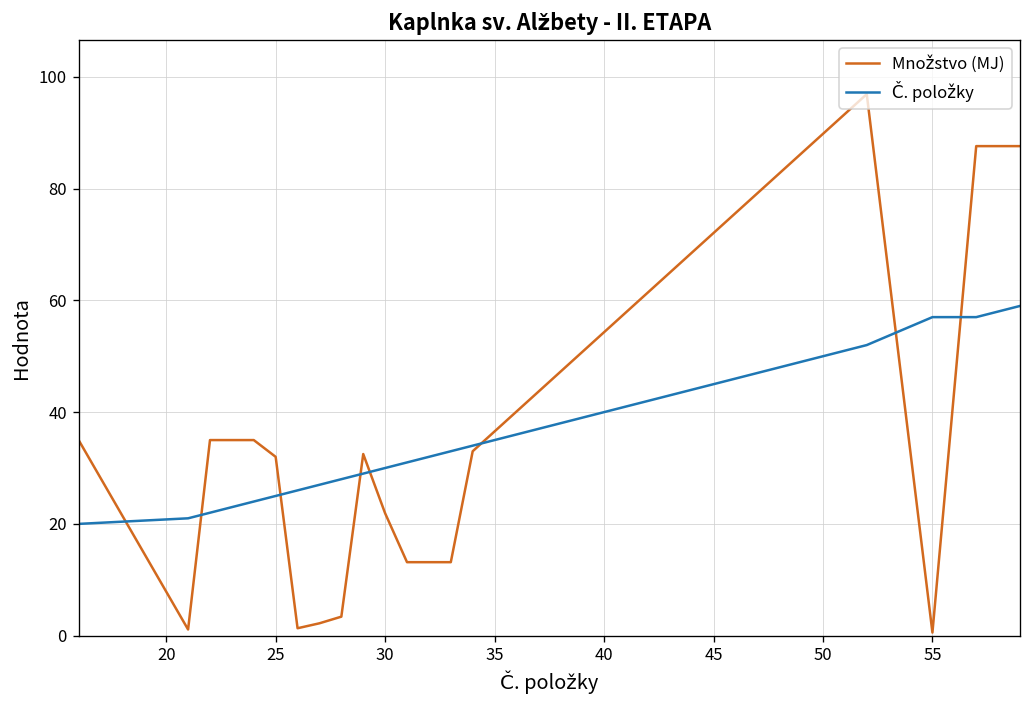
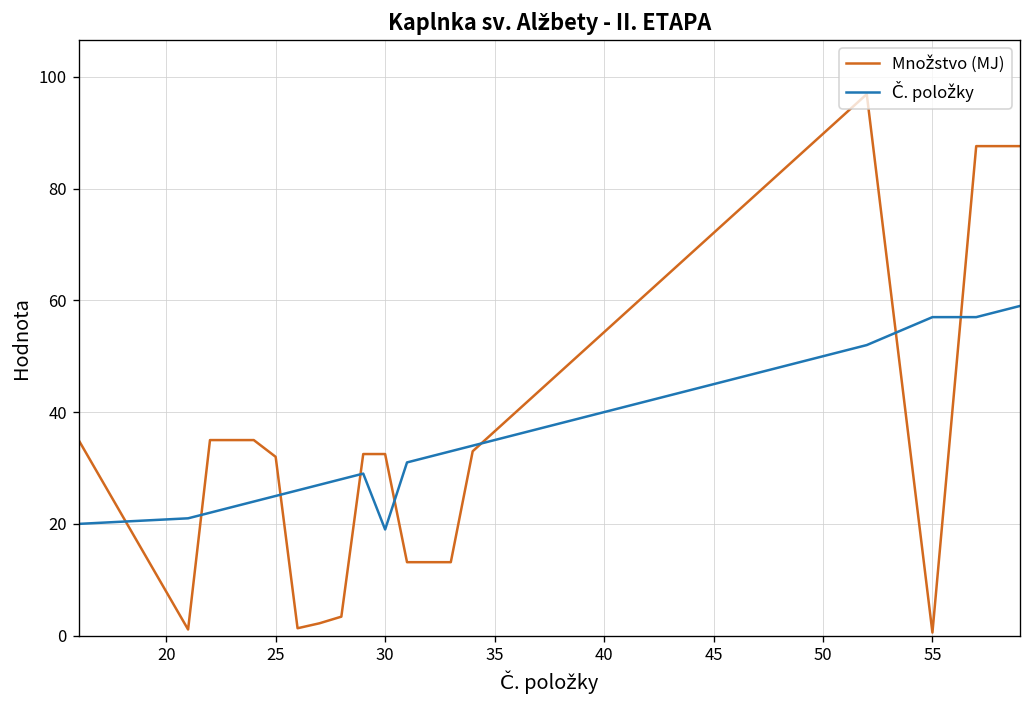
  {
    "Množstvo (MJ)": {
      "25": 32,
-     "30": 22,
+     "30": 33,
      "55": 1
    },
    "Č. položky": {
      "25": 25,
-     "30": 30,
+     "30": 19,
      "55": 57
    }
  }
